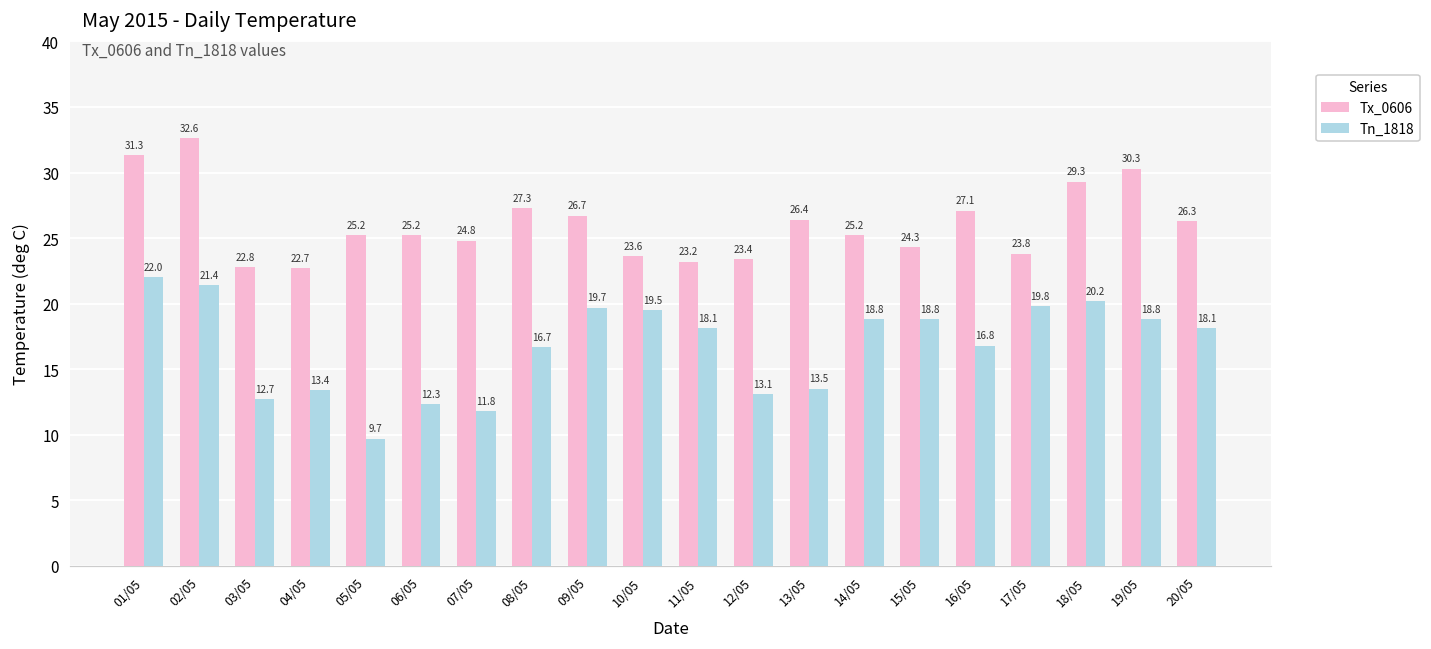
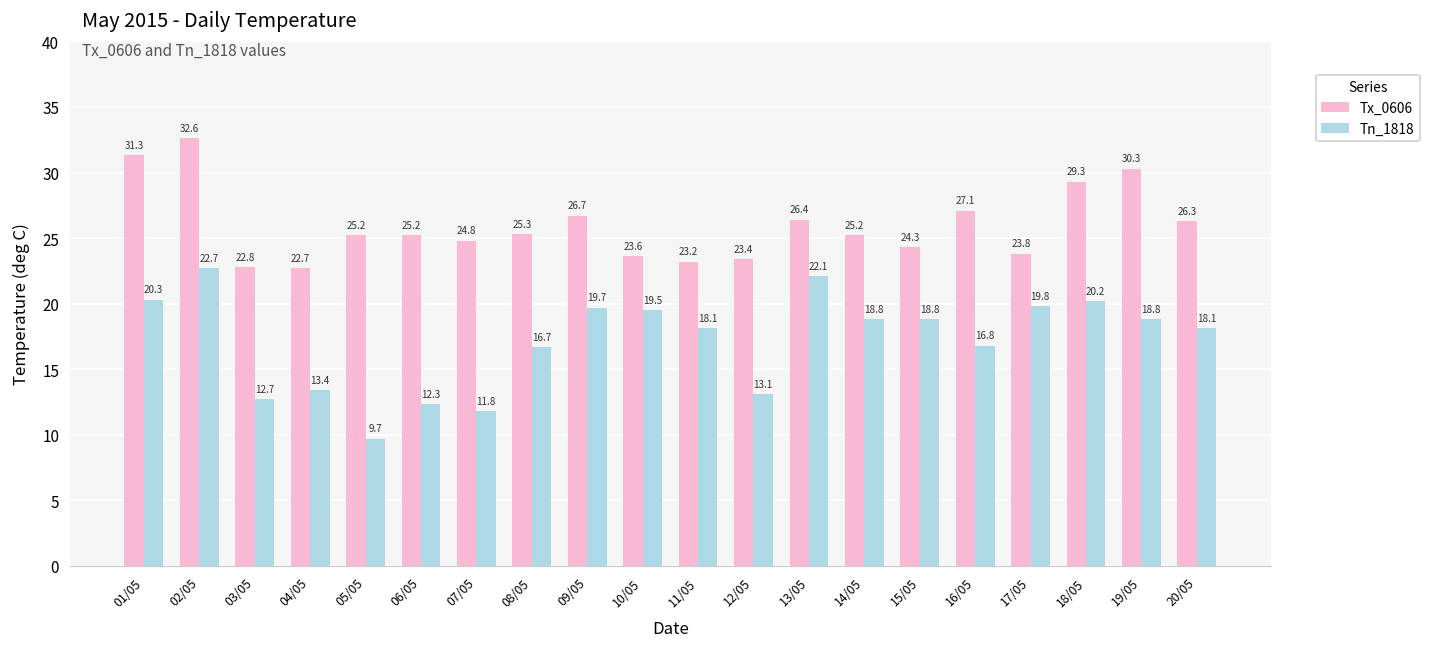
  {
    "Tx_0606": {
      "01/05": 31.3,
      "02/05": 32.6,
      "03/05": 22.8,
      "04/05": 22.7,
      "05/05": 25.2,
      "06/05": 25.2,
      "07/05": 24.8,
-     "08/05": 27.3,
+     "08/05": 25.3,
      "09/05": 26.7,
      "10/05": 23.6,
      "11/05": 23.2,
      "12/05": 23.4,
      "13/05": 26.4,
      "14/05": 25.2,
      "15/05": 24.3,
      "16/05": 27.1,
      "17/05": 23.8,
      "18/05": 29.3,
      "19/05": 30.3,
      "20/05": 26.3
    },
    "Tn_1818": {
-     "01/05": 22.0,
-     "02/05": 21.4,
+     "01/05": 20.3,
+     "02/05": 22.7,
      "03/05": 12.7,
      "04/05": 13.4,
      "05/05": 9.7,
      "06/05": 12.3,
      "07/05": 11.8,
      "08/05": 16.7,
      "09/05": 19.7,
      "10/05": 19.5,
      "11/05": 18.1,
      "12/05": 13.1,
-     "13/05": 13.5,
+     "13/05": 22.1,
      "14/05": 18.8,
      "15/05": 18.8,
      "16/05": 16.8,
      "17/05": 19.8,
      "18/05": 20.2,
      "19/05": 18.8,
      "20/05": 18.1
    }
  }
